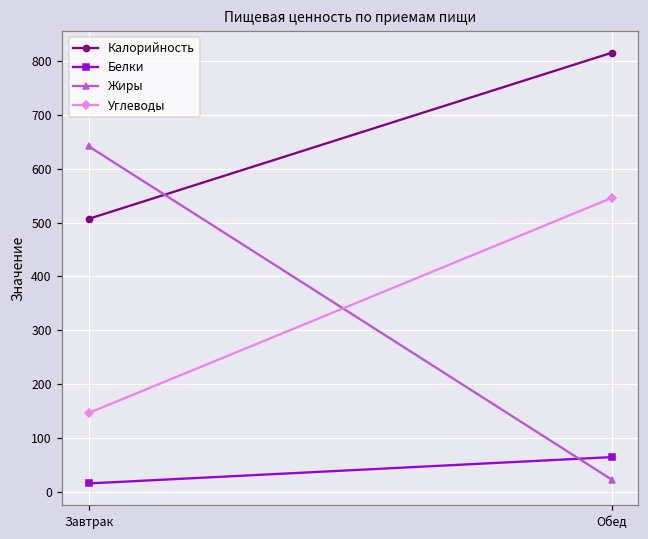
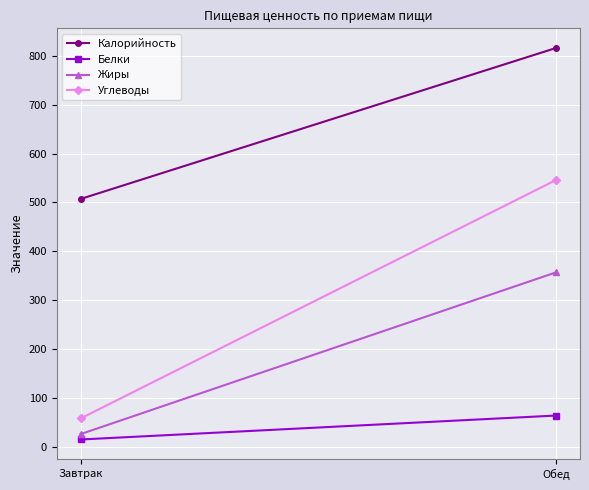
  {
    "Калорийность": {
      "Завтрак": 510,
      "Обед": 820
    },
    "Белки": {
      "Завтрак": 20,
      "Обед": 60
    },
    "Жиры": {
-     "Завтрак": 640,
-     "Обед": 20
+     "Завтрак": 30,
+     "Обед": 360
    },
    "Углеводы": {
-     "Завтрак": 150,
+     "Завтрак": 60,
      "Обед": 550
    }
  }
